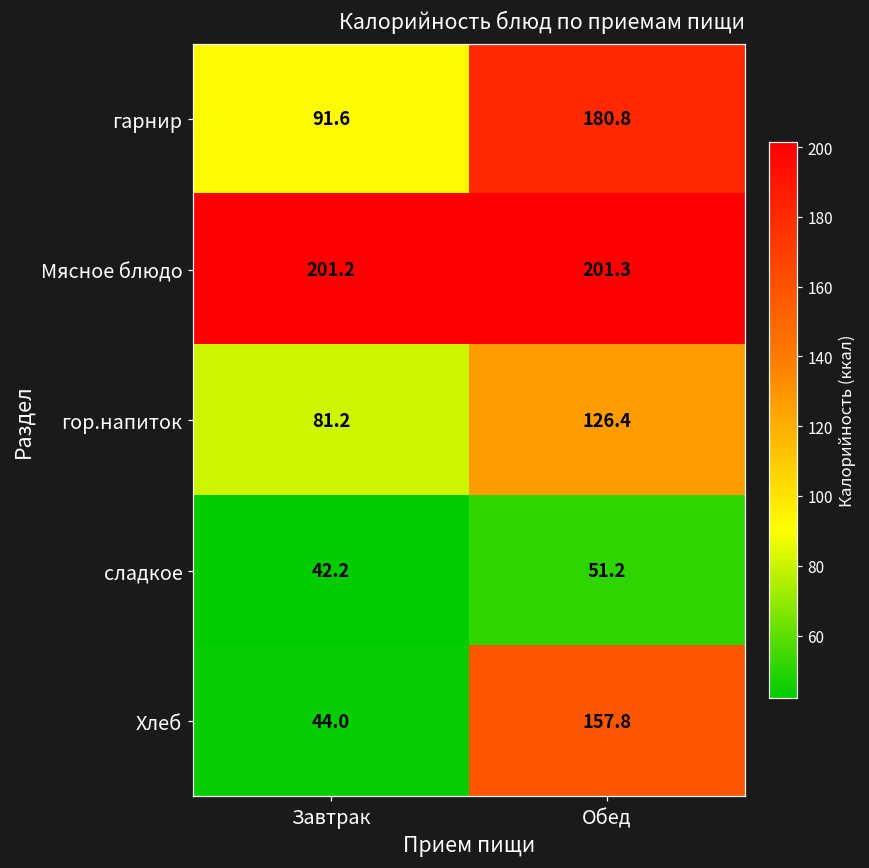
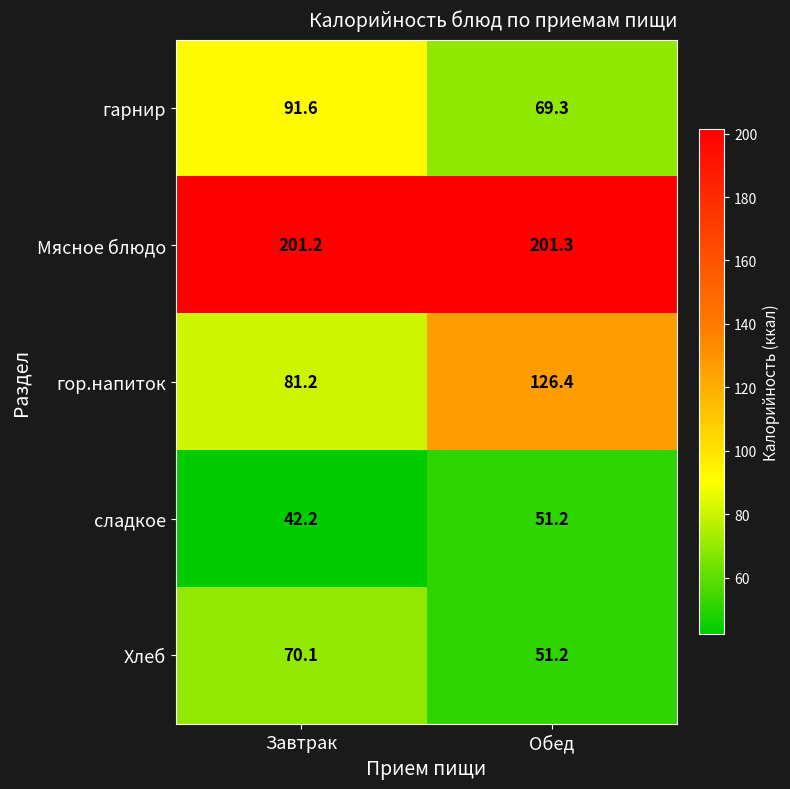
  {
    "гарнир": {
      "Завтрак": 91.6,
-     "Обед": 180.8
+     "Обед": 69.3
    },
    "Мясное блюдо": {
      "Завтрак": 201.2,
      "Обед": 201.3
    },
    "гор.напиток": {
      "Завтрак": 81.2,
      "Обед": 126.4
    },
    "сладкое": {
      "Завтрак": 42.2,
      "Обед": 51.2
    },
    "Хлеб": {
-     "Завтрак": 44.0,
-     "Обед": 157.8
+     "Завтрак": 70.1,
+     "Обед": 51.2
    }
  }
